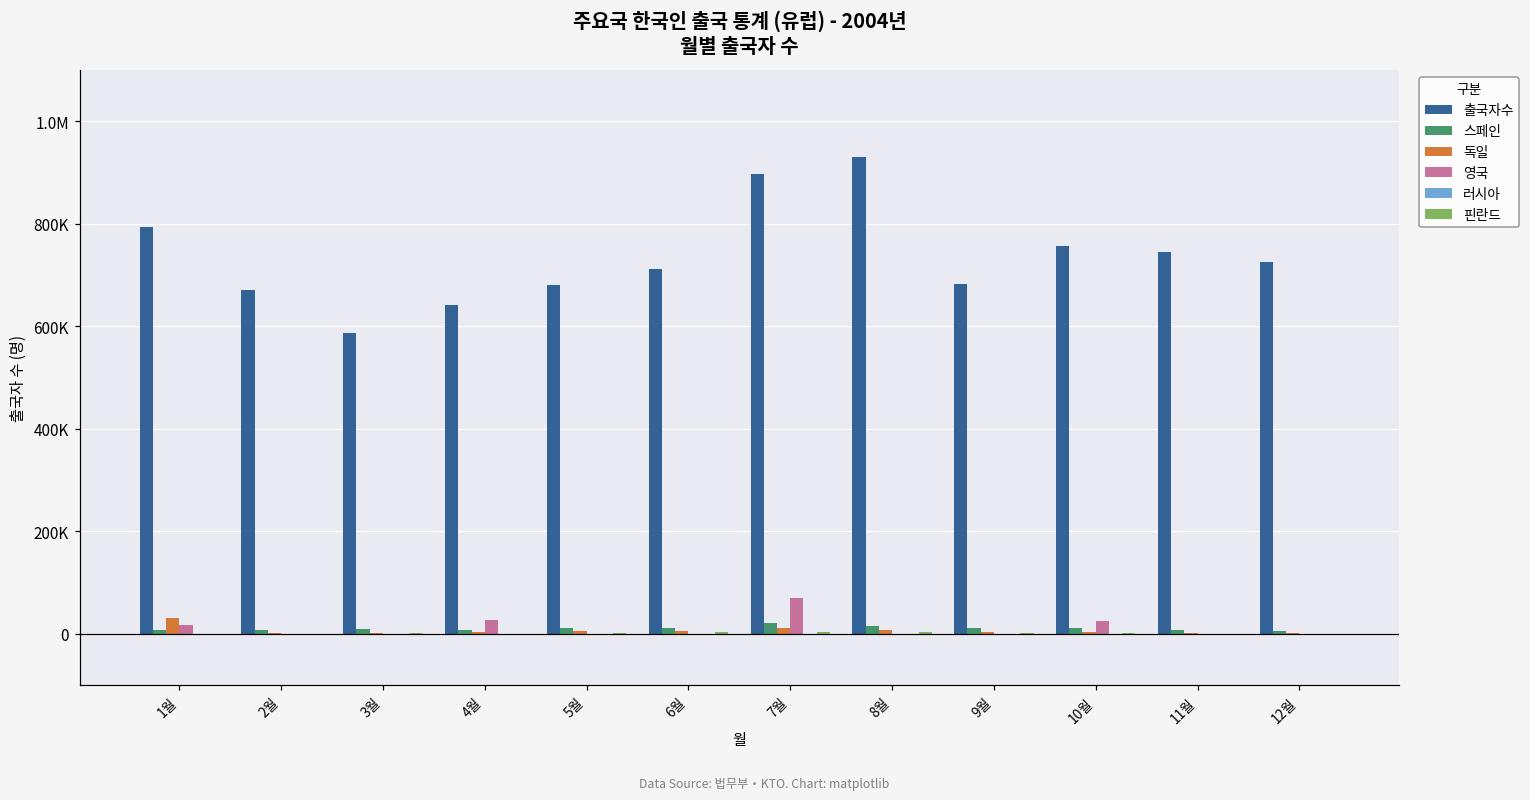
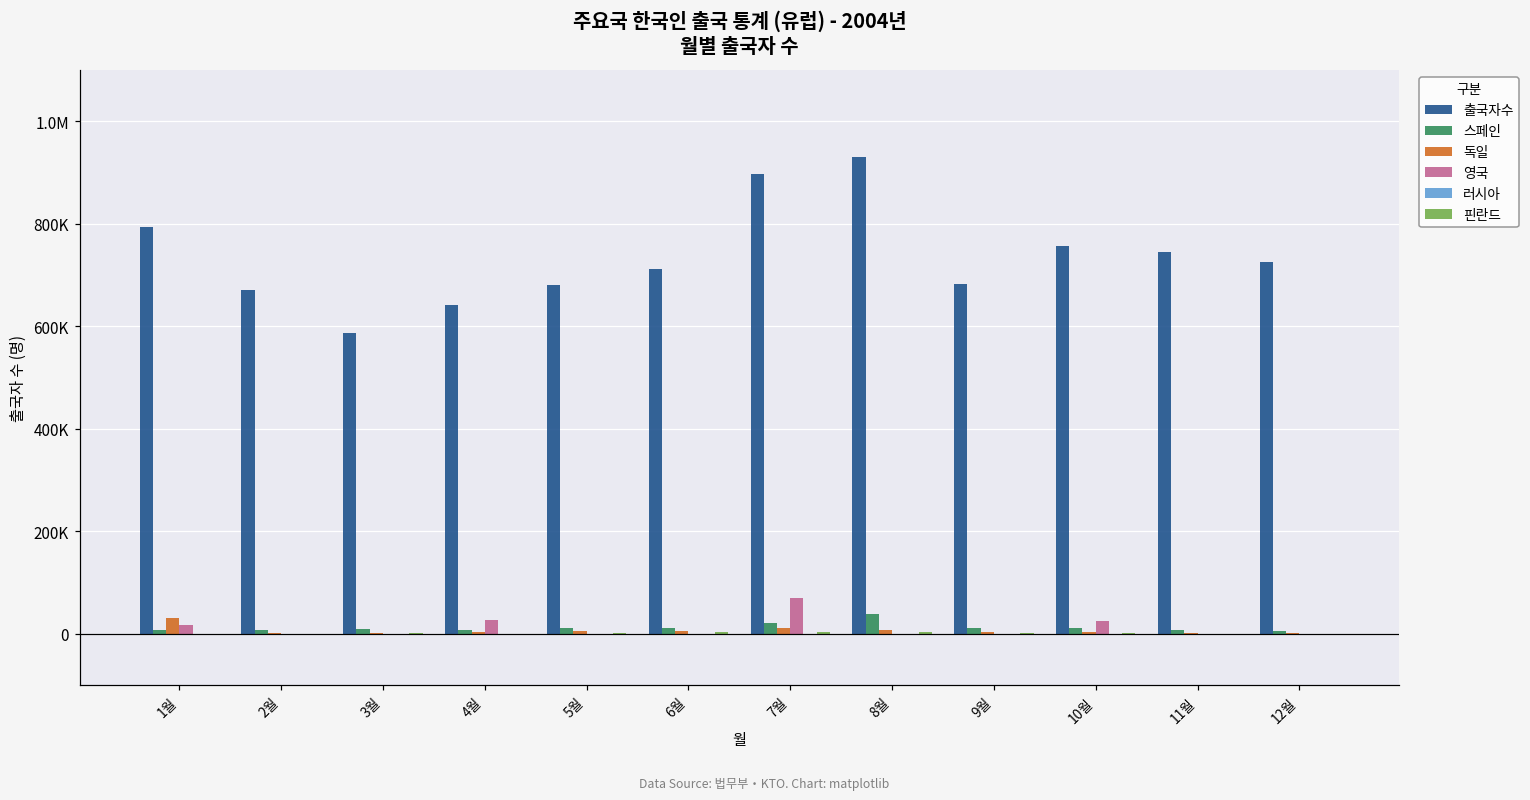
  {
    "출국자수": {
      "1월": 790000,
      "2월": 670000,
      "3월": 590000,
      "4월": 640000,
      "5월": 680000,
      "6월": 710000,
      "7월": 900000,
      "8월": 930000,
      "9월": 680000,
      "10월": 760000,
      "11월": 750000,
      "12월": 730000
    },
    "스페인": {
      "1월": 10000,
      "2월": 10000,
      "3월": 10000,
      "4월": 10000,
      "5월": 10000,
      "6월": 10000,
      "7월": 20000,
-     "8월": 20000,
+     "8월": 40000,
      "9월": 10000,
      "10월": 10000,
      "11월": 10000,
      "12월": 10000
    },
    "독일": {
      "1월": 30000,
      "7월": 10000,
      "8월": 10000
    },
    "영국": {
      "1월": 20000,
      "2월": 0,
      "3월": 0,
      "4월": 30000,
      "5월": 0,
      "6월": 0,
      "7월": 70000,
      "8월": 0,
      "9월": 0,
      "10월": 30000,
      "11월": 0,
      "12월": 0
    },
    "러시아": {
      "1월": 0,
      "2월": 0,
      "3월": 0,
      "4월": 0,
      "5월": 0,
      "6월": 0,
      "7월": 0,
      "8월": 0,
      "9월": 0,
      "10월": 0,
      "11월": 0,
      "12월": 0
    }
  }
